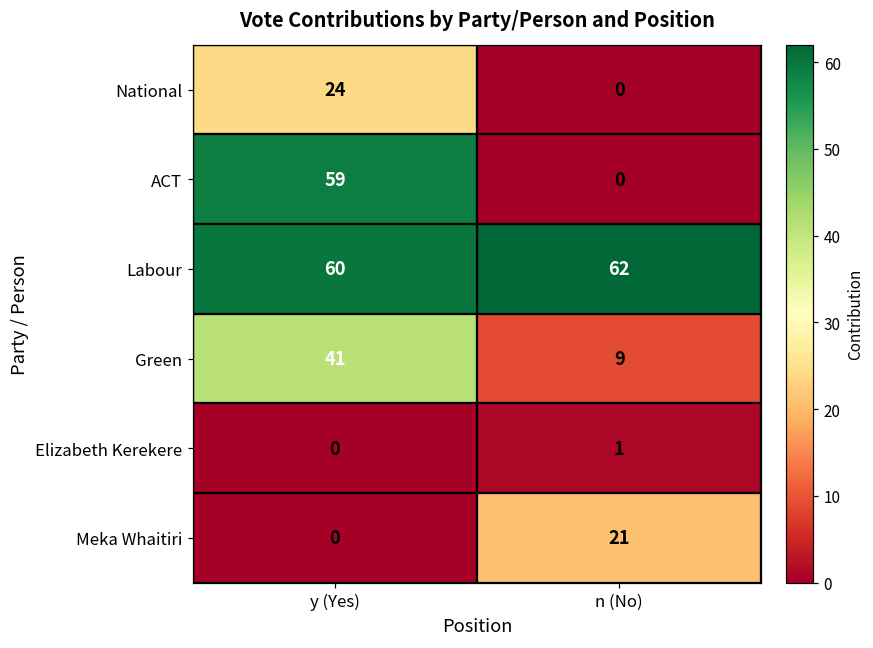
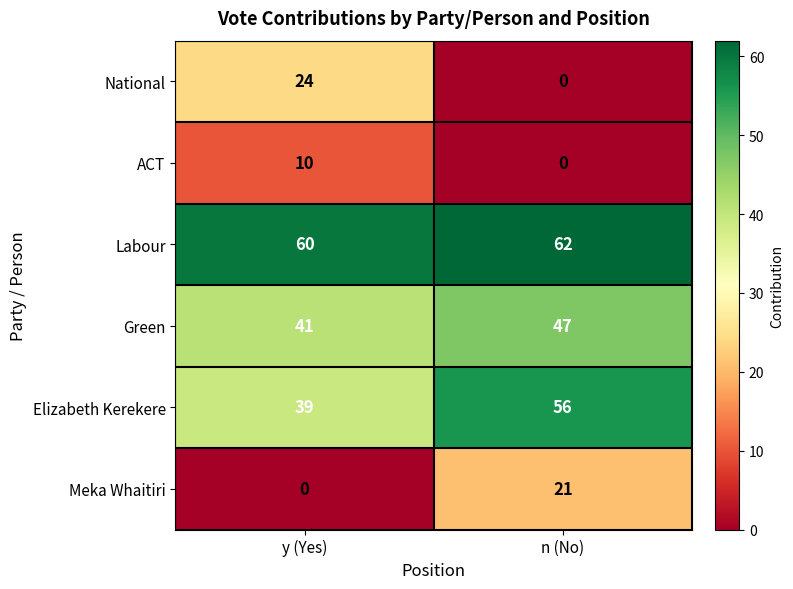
  {
    "National": {
      "y (Yes)": 24,
      "n (No)": 0
    },
    "ACT": {
-     "y (Yes)": 59,
+     "y (Yes)": 10,
      "n (No)": 0
    },
    "Labour": {
      "y (Yes)": 60,
      "n (No)": 62
    },
    "Green": {
      "y (Yes)": 41,
-     "n (No)": 9
+     "n (No)": 47
    },
    "Elizabeth Kerekere": {
-     "y (Yes)": 0,
-     "n (No)": 1
+     "y (Yes)": 39,
+     "n (No)": 56
    },
    "Meka Whaitiri": {
      "y (Yes)": 0,
      "n (No)": 21
    }
  }
